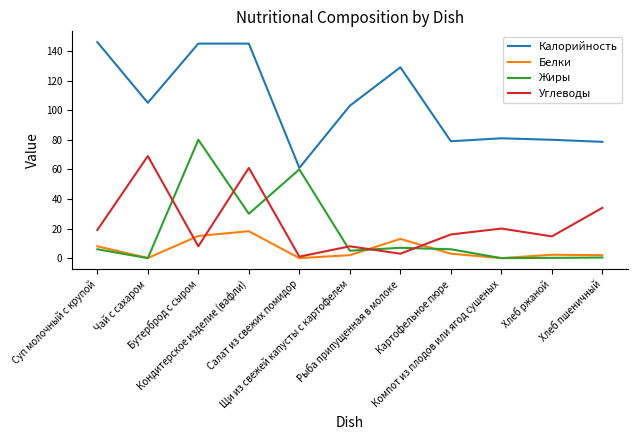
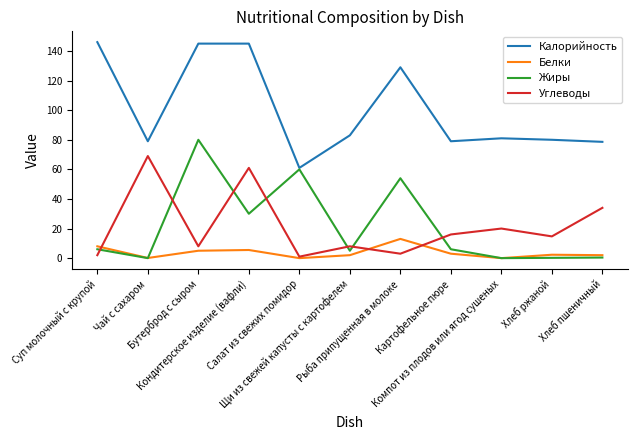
  {
    "Калорийность": {
      "Суп молочный с крупой": 146,
-     "Чай с сахаром": 105,
+     "Чай с сахаром": 79,
      "Бутерброд с сыром": 145,
      "Кондитерское изделие (вафли)": 145,
-     "Щи из свежей капусты с картофелем": 103,
+     "Щи из свежей капусты с картофелем": 83,
      "Рыба припущенная в молоке": 129,
      "Картофельное пюре": 79,
      "Компот из плодов или ягод сушеных": 81,
      "Хлеб ржаной": 80,
      "Хлеб пшеничный": 79
    },
    "Белки": {
      "Суп молочный с крупой": 8,
-     "Бутерброд с сыром": 15,
-     "Кондитерское изделие (вафли)": 18,
+     "Бутерброд с сыром": 5,
+     "Кондитерское изделие (вафли)": 6,
      "Щи из свежей капусты с картофелем": 2,
      "Рыба припущенная в молоке": 13,
      "Картофельное пюре": 3,
      "Хлеб ржаной": 2
    },
    "Жиры": {
      "Суп молочный с крупой": 6,
      "Бутерброд с сыром": 80,
      "Кондитерское изделие (вафли)": 30,
      "Щи из свежей капусты с картофелем": 5,
-     "Рыба припущенная в молоке": 7,
+     "Рыба припущенная в молоке": 54,
      "Картофельное пюре": 6,
      "Хлеб ржаной": 0
    },
    "Углеводы": {
-     "Суп молочный с крупой": 19,
+     "Суп молочный с крупой": 2,
      "Чай с сахаром": 69,
      "Бутерброд с сыром": 8,
      "Кондитерское изделие (вафли)": 61,
      "Щи из свежей капусты с картофелем": 8,
      "Рыба припущенная в молоке": 3,
      "Картофельное пюре": 16,
      "Компот из плодов или ягод сушеных": 20,
      "Хлеб ржаной": 15,
      "Хлеб пшеничный": 34
    }
  }
